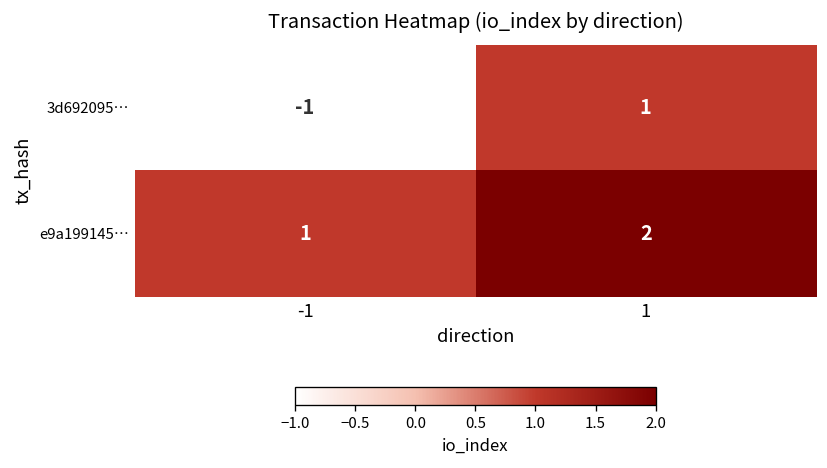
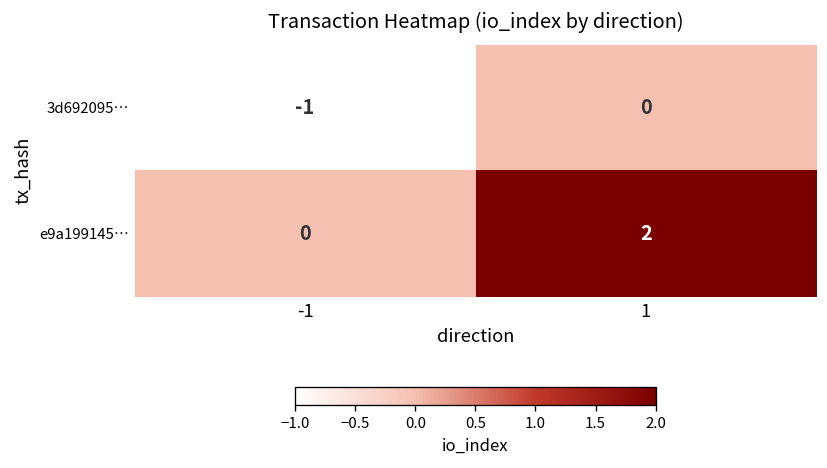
  {
    "3d692095…": {
      "-1": -1,
-     "1": 1
+     "1": 0
    },
    "e9a199145…": {
-     "-1": 1,
+     "-1": 0,
      "1": 2
    }
  }
